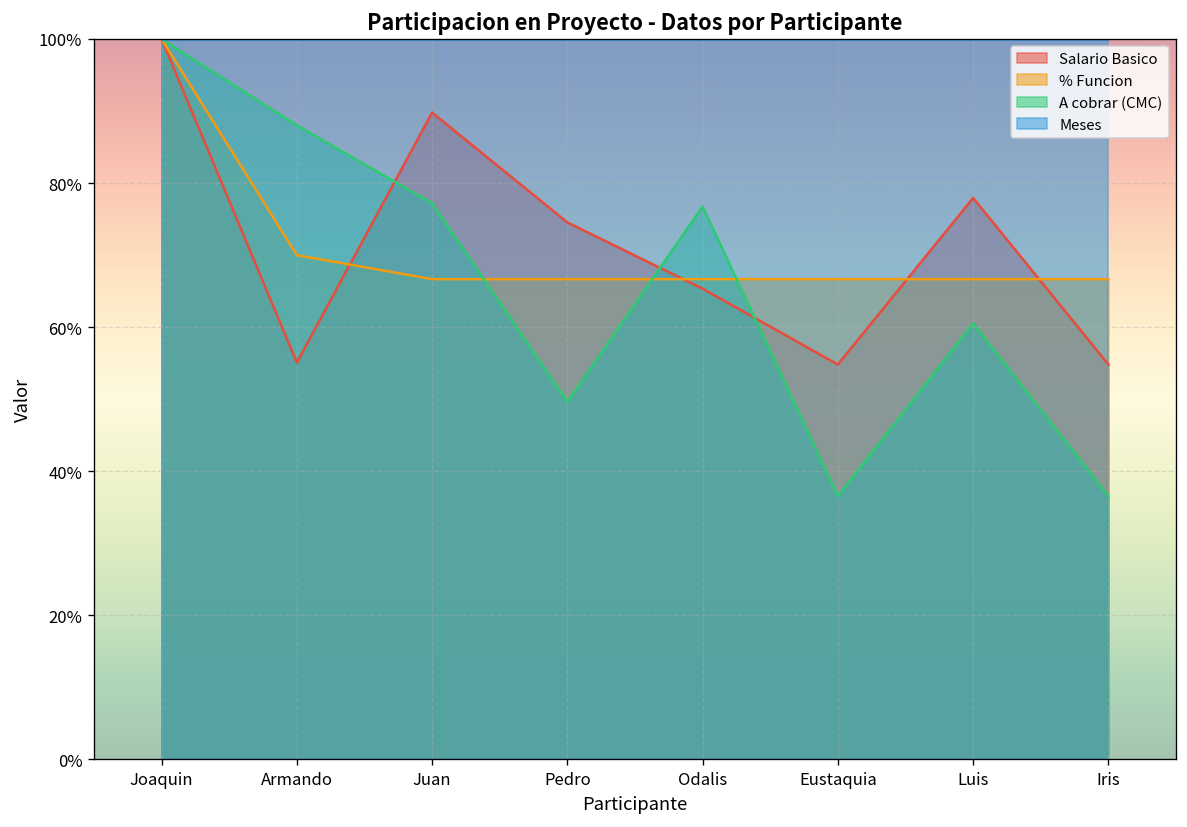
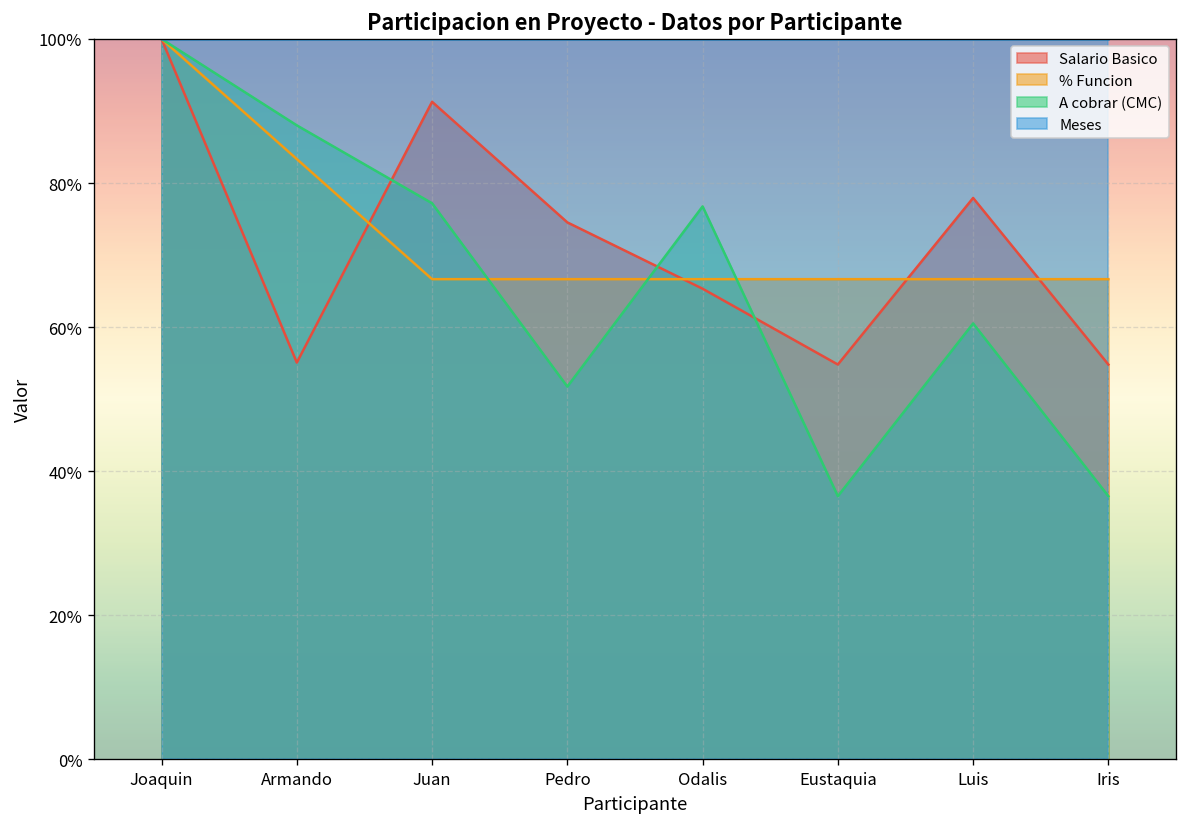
  {
    "Salario Basico": {
      "Armando": "55%",
-     "Juan": "90%",
+     "Juan": "91%",
      "Pedro": "75%",
      "Odalis": "65%",
      "Eustaquia": "55%",
      "Luis": "78%",
      "Iris": "55%"
    },
    "% Funcion": {
-     "Armando": "70%",
+     "Armando": "83%",
      "Juan": "67%",
      "Pedro": "67%",
      "Odalis": "67%",
      "Eustaquia": "67%",
      "Luis": "67%",
      "Iris": "67%"
    },
    "A cobrar (CMC)": {
      "Armando": "88%",
      "Juan": "77%",
-     "Pedro": "50%",
+     "Pedro": "52%",
      "Odalis": "77%",
      "Eustaquia": "37%",
      "Luis": "61%",
      "Iris": "37%"
    },
    "Meses": {
      "Armando": "100%",
      "Juan": "100%",
      "Pedro": "100%",
      "Odalis": "100%",
      "Eustaquia": "100%",
      "Luis": "100%",
      "Iris": "100%"
    }
  }
